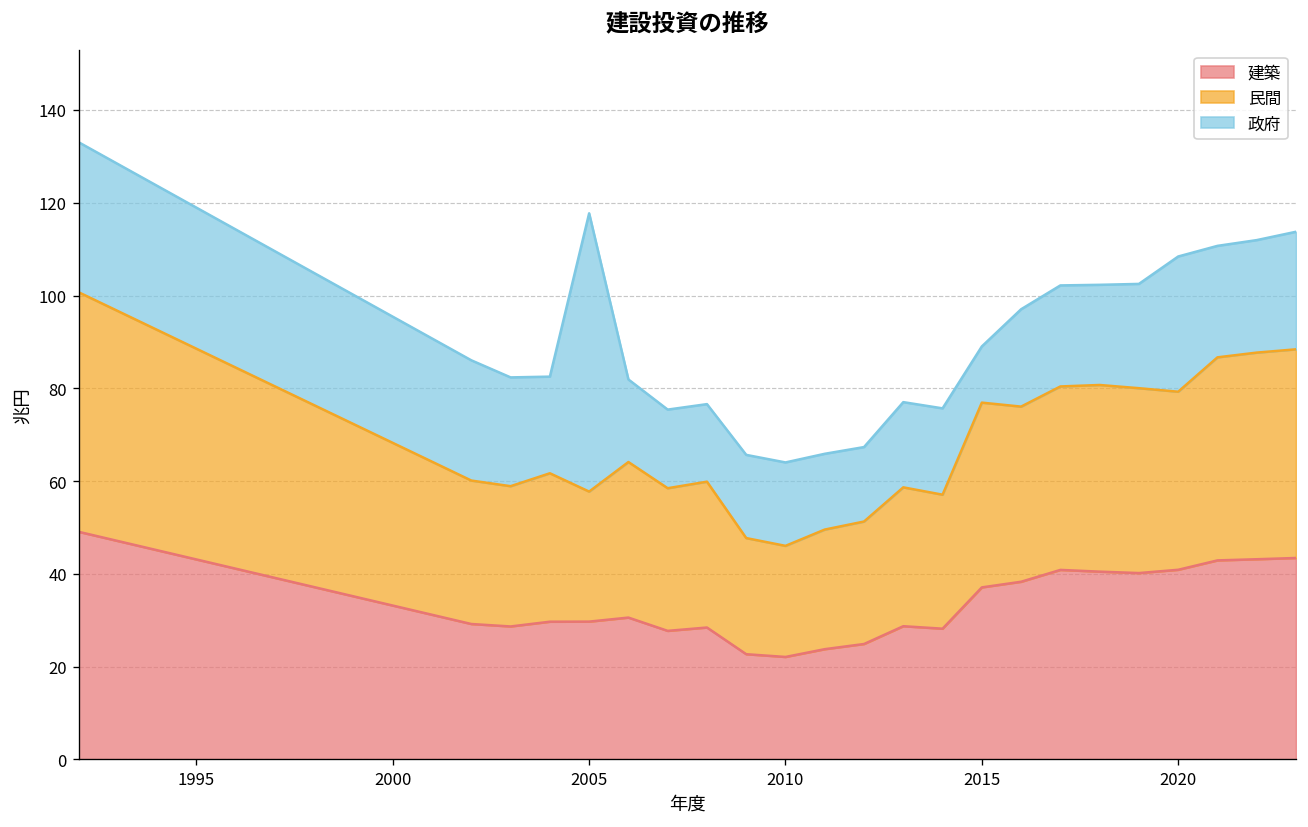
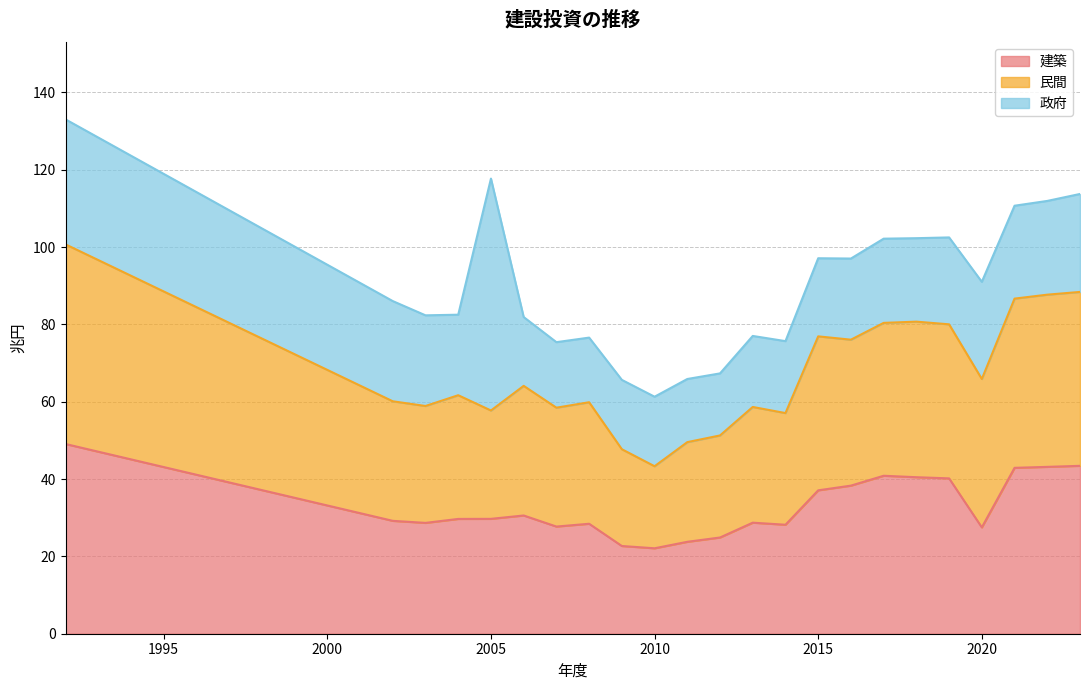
  {
    "建築": {
      "2005": 30,
      "2010": 22,
      "2015": 37,
-     "2020": 41
+     "2020": 28
    },
    "民間": {
      "2005": 28,
-     "2010": 24,
+     "2010": 21,
      "2015": 40,
      "2020": 38
    },
    "政府": {
      "2005": 60,
      "2010": 18,
-     "2015": 12,
-     "2020": 29
+     "2015": 20,
+     "2020": 25
    }
  }
